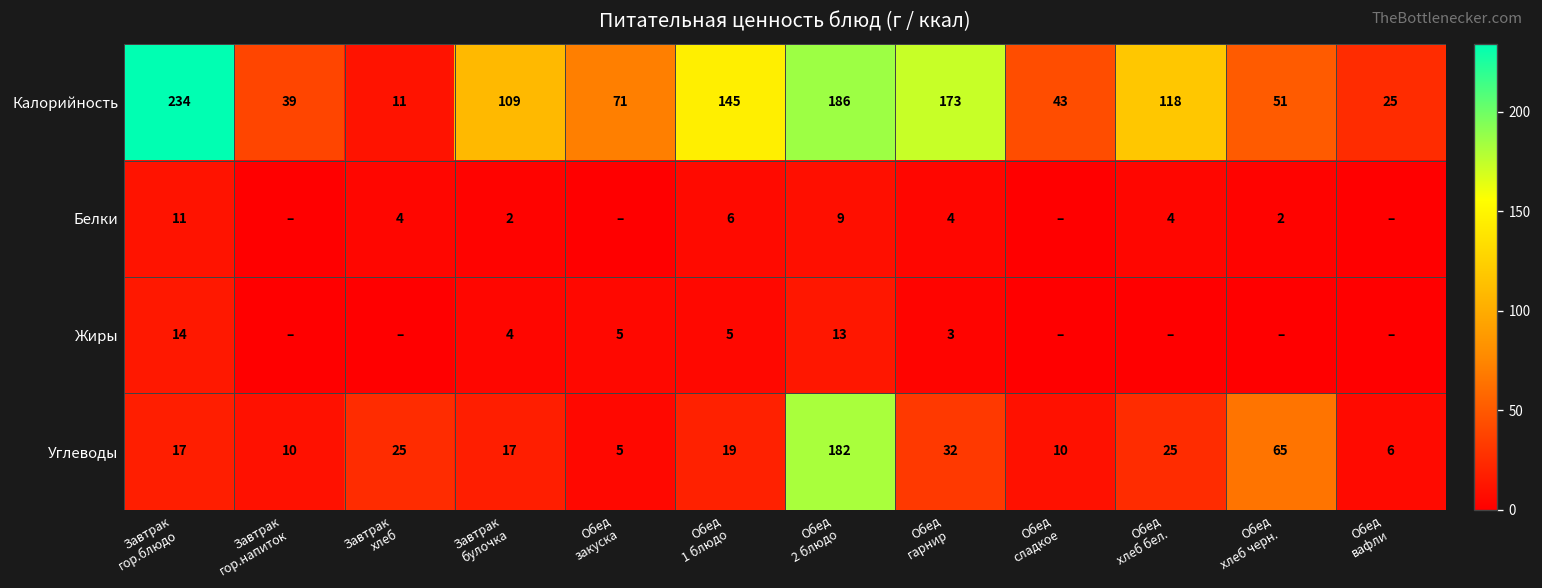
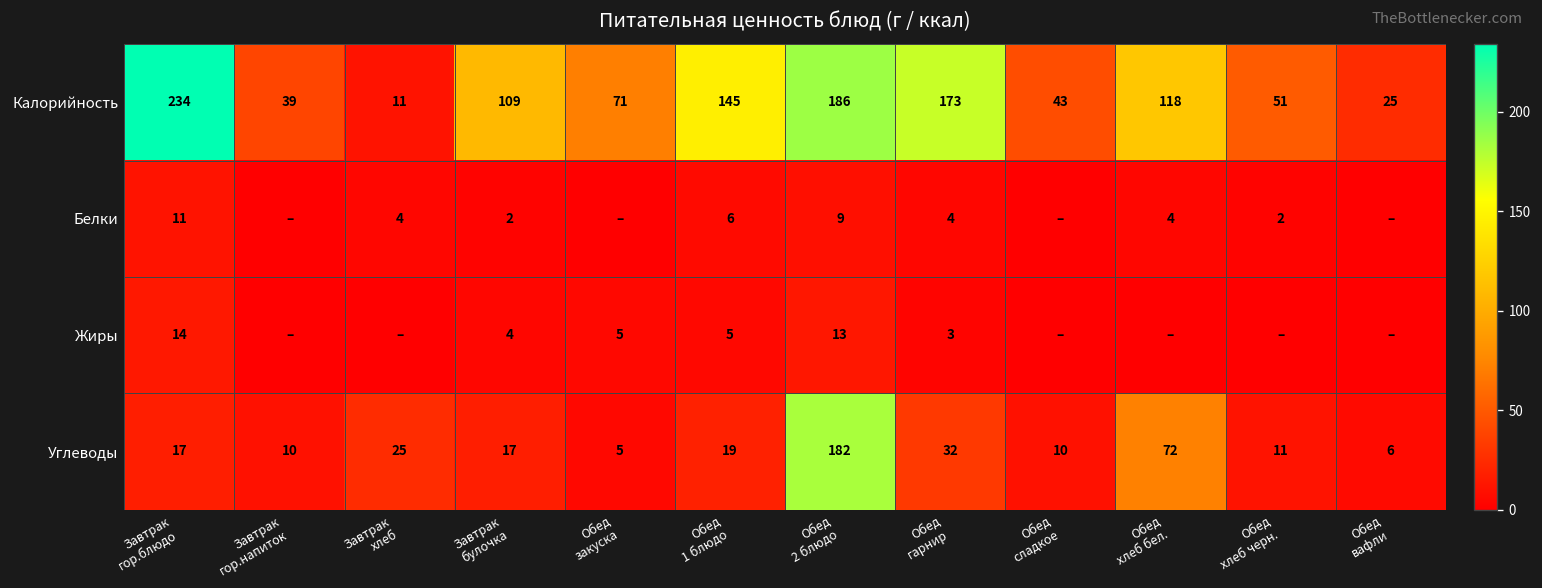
  {
    "Калорийность": {
      "Завтрак гор.блюдо": 234,
      "Завтрак гор.напиток": 39,
      "Завтрак хлеб": 11,
      "Завтрак булочка": 109,
      "Обед закуска": 71,
      "Обед 1 блюдо": 145,
      "Обед 2 блюдо": 186,
      "Обед гарнир": 173,
      "Обед сладкое": 43,
      "Обед хлеб бел.": 118,
      "Обед хлеб черн.": 51,
      "Обед вафли": 25
    },
    "Белки": {
      "Завтрак гор.блюдо": 11,
      "Завтрак хлеб": 4,
      "Завтрак булочка": 2,
      "Обед 1 блюдо": 6,
      "Обед 2 блюдо": 9,
      "Обед гарнир": 4,
      "Обед хлеб бел.": 4,
      "Обед хлеб черн.": 2
    },
    "Жиры": {
      "Завтрак гор.блюдо": 14,
      "Завтрак булочка": 4,
      "Обед закуска": 5,
      "Обед 1 блюдо": 5,
      "Обед 2 блюдо": 13,
      "Обед гарнир": 3
    },
    "Углеводы": {
      "Завтрак гор.блюдо": 17,
      "Завтрак гор.напиток": 10,
      "Завтрак хлеб": 25,
      "Завтрак булочка": 17,
      "Обед закуска": 5,
      "Обед 1 блюдо": 19,
      "Обед 2 блюдо": 182,
      "Обед гарнир": 32,
      "Обед сладкое": 10,
-     "Обед хлеб бел.": 25,
-     "Обед хлеб черн.": 65,
+     "Обед хлеб бел.": 72,
+     "Обед хлеб черн.": 11,
      "Обед вафли": 6
    }
  }
